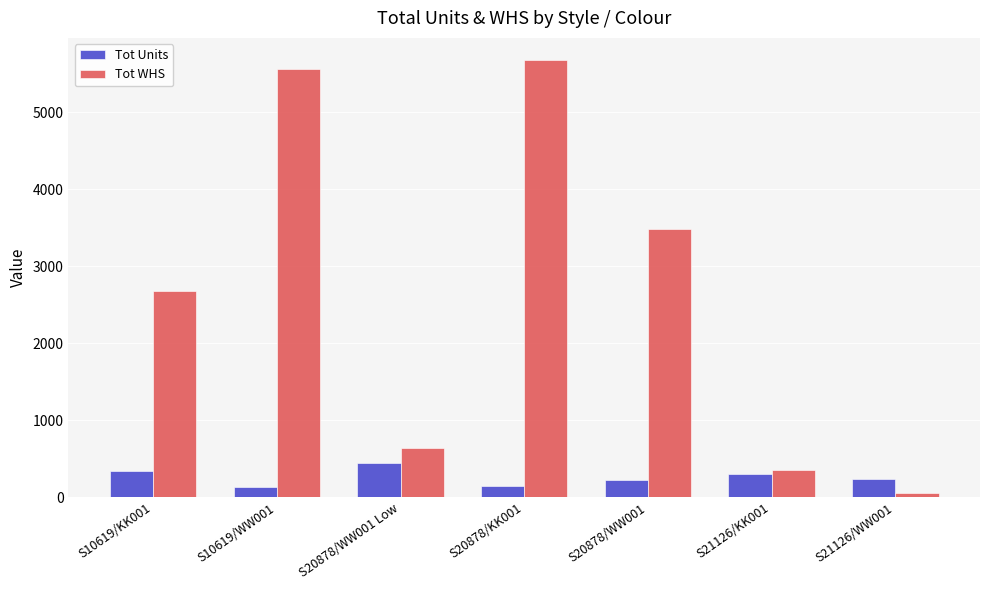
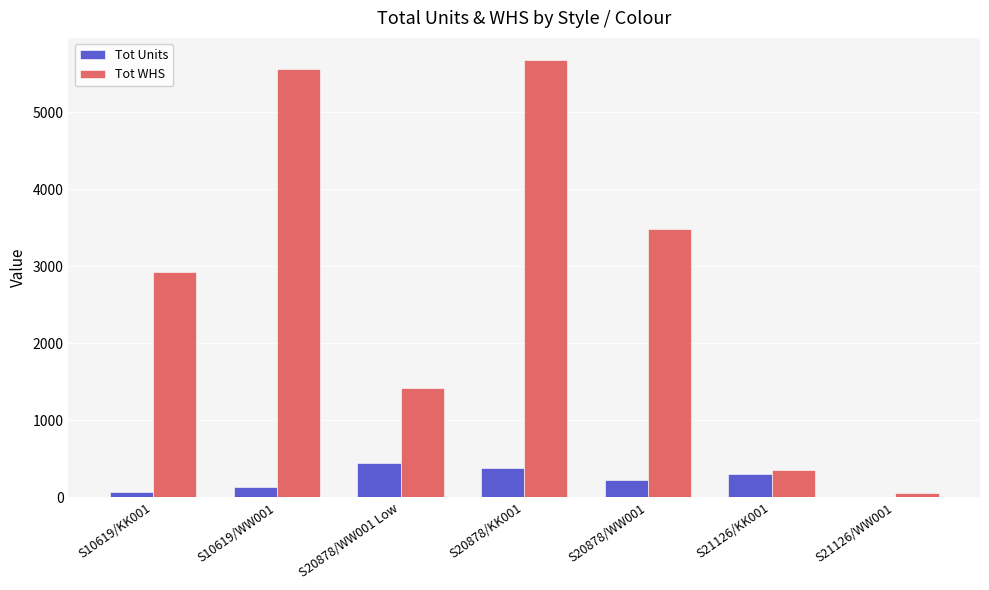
  {
    "Tot Units": {
-     "S10619/KK001": 300,
+     "S10619/KK001": 100,
      "S10619/WW001": 100,
      "S20878/WW001 Low": 400,
-     "S20878/KK001": 100,
+     "S20878/KK001": 400,
      "S20878/WW001": 200,
      "S21126/KK001": 300,
-     "S21126/WW001": 200
+     "S21126/WW001": 0
    },
    "Tot WHS": {
-     "S10619/KK001": 2700,
+     "S10619/KK001": 2900,
      "S10619/WW001": 5600,
-     "S20878/WW001 Low": 600,
+     "S20878/WW001 Low": 1400,
      "S20878/KK001": 5700,
      "S20878/WW001": 3500,
      "S21126/KK001": 400,
      "S21126/WW001": 100
    }
  }
